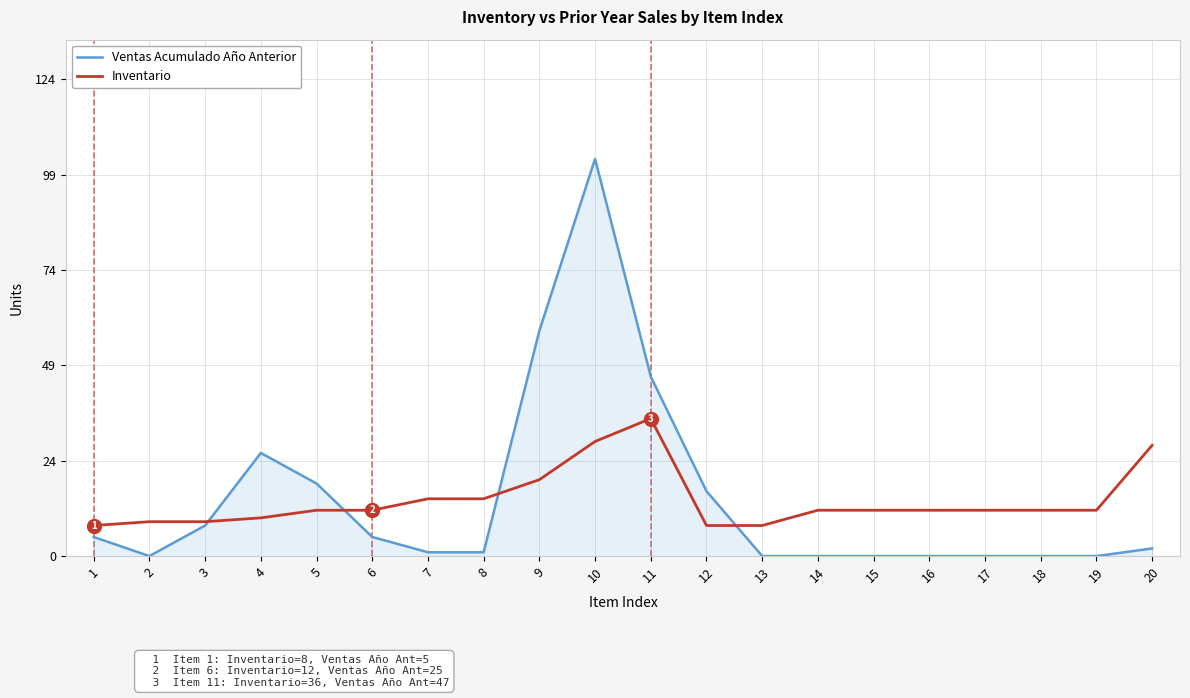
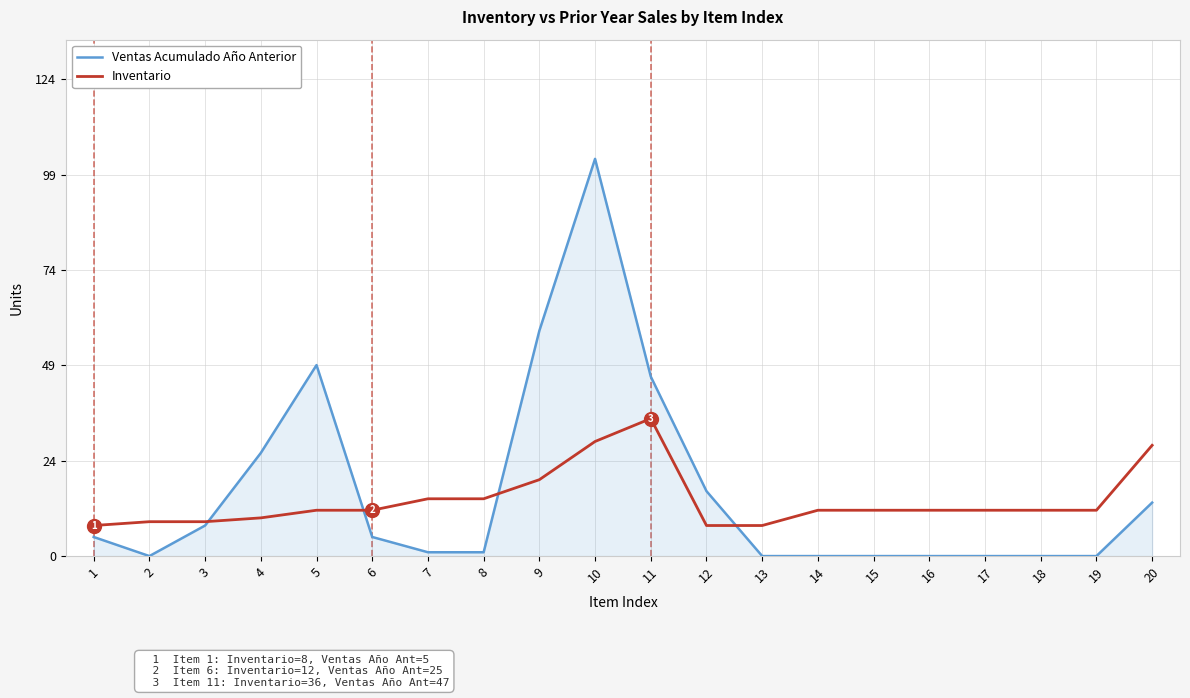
  {
    "Ventas Acumulado Año Anterior": {
      "1": 5,
      "2": 0,
      "3": 8,
      "4": 27,
-     "5": 19,
+     "5": 50,
      "6": 5,
      "7": 1,
      "8": 1,
      "9": 59,
      "10": 104,
      "11": 47,
      "12": 17,
      "13": 0,
      "14": 0,
      "15": 0,
      "16": 0,
      "17": 0,
      "18": 0,
      "19": 0,
-     "20": 2
+     "20": 14
    }
  }
